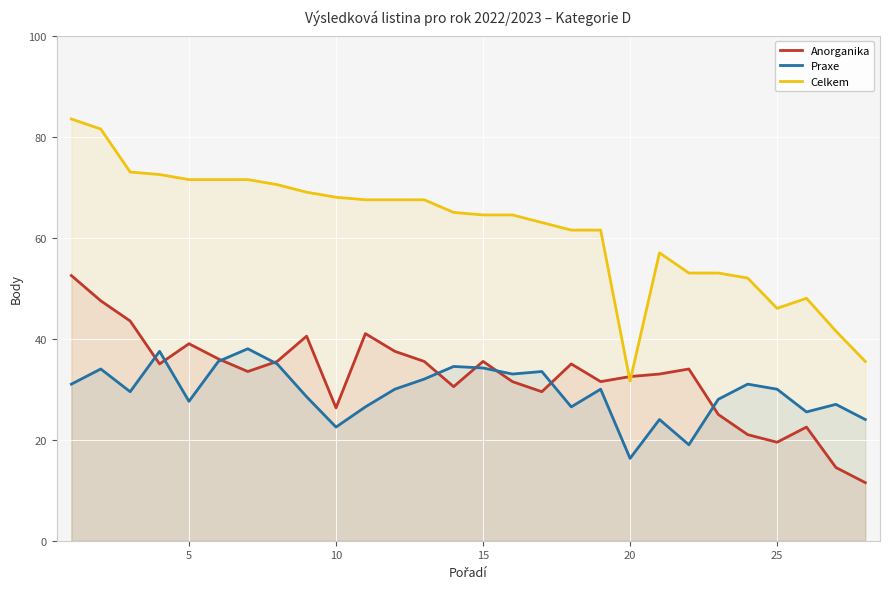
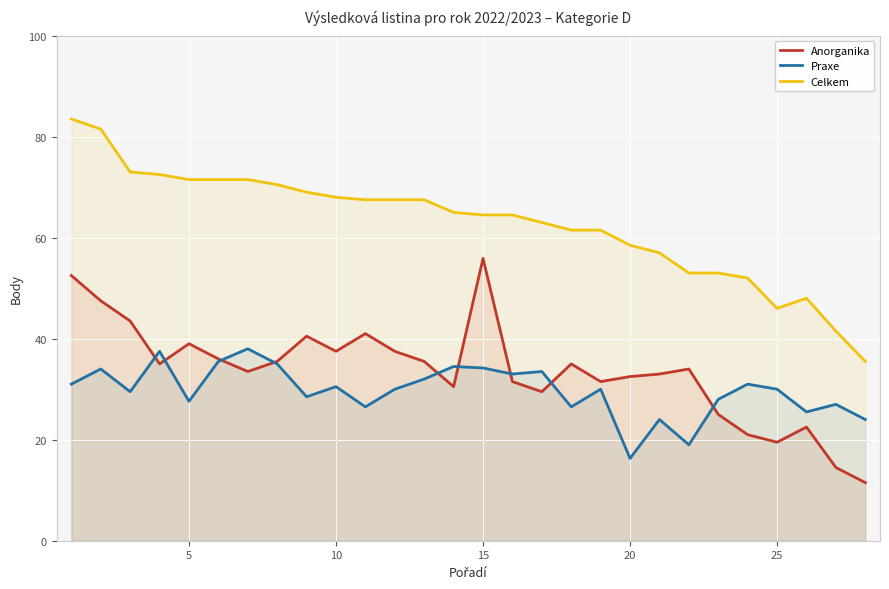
  {
    "Anorganika": {
      "5": 39,
-     "10": 26,
-     "15": 36,
+     "10": 38,
+     "15": 56,
      "20": 33,
      "25": 20
    },
    "Praxe": {
      "5": 28,
-     "10": 23,
+     "10": 31,
      "15": 34,
      "20": 16,
      "25": 30
    },
    "Celkem": {
      "5": 72,
      "10": 68,
      "15": 65,
-     "20": 32,
+     "20": 59,
      "25": 46
    }
  }
